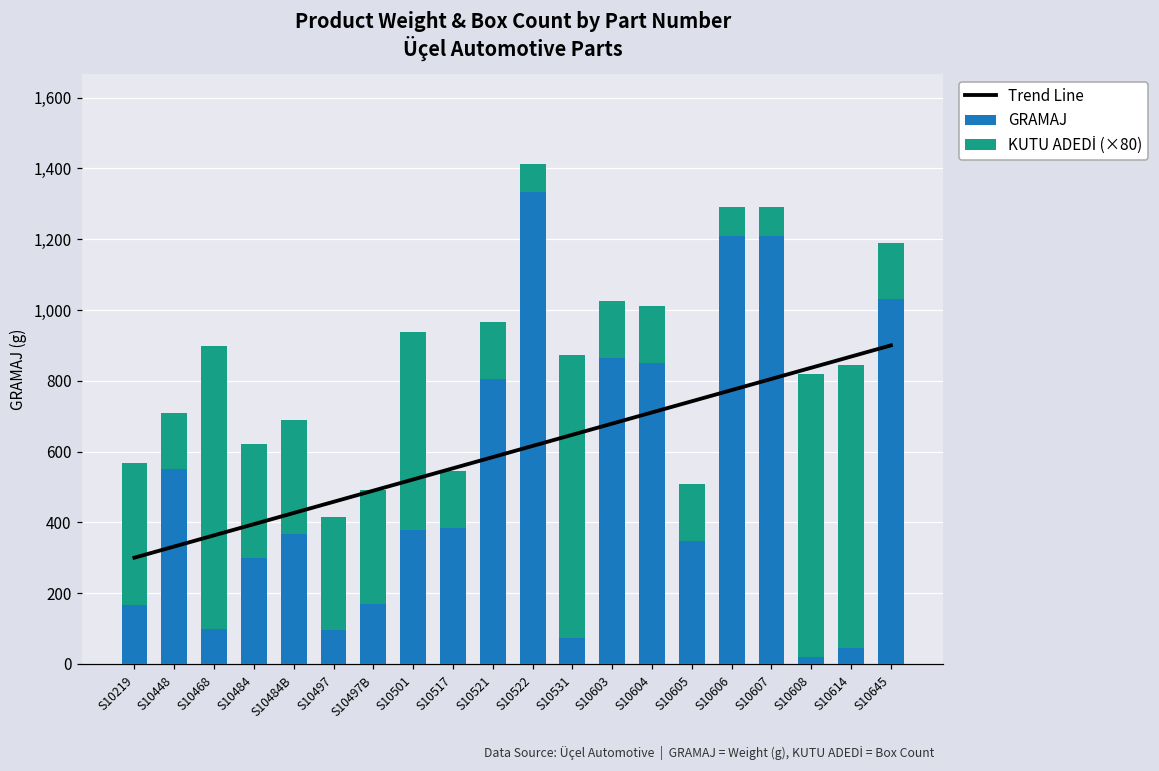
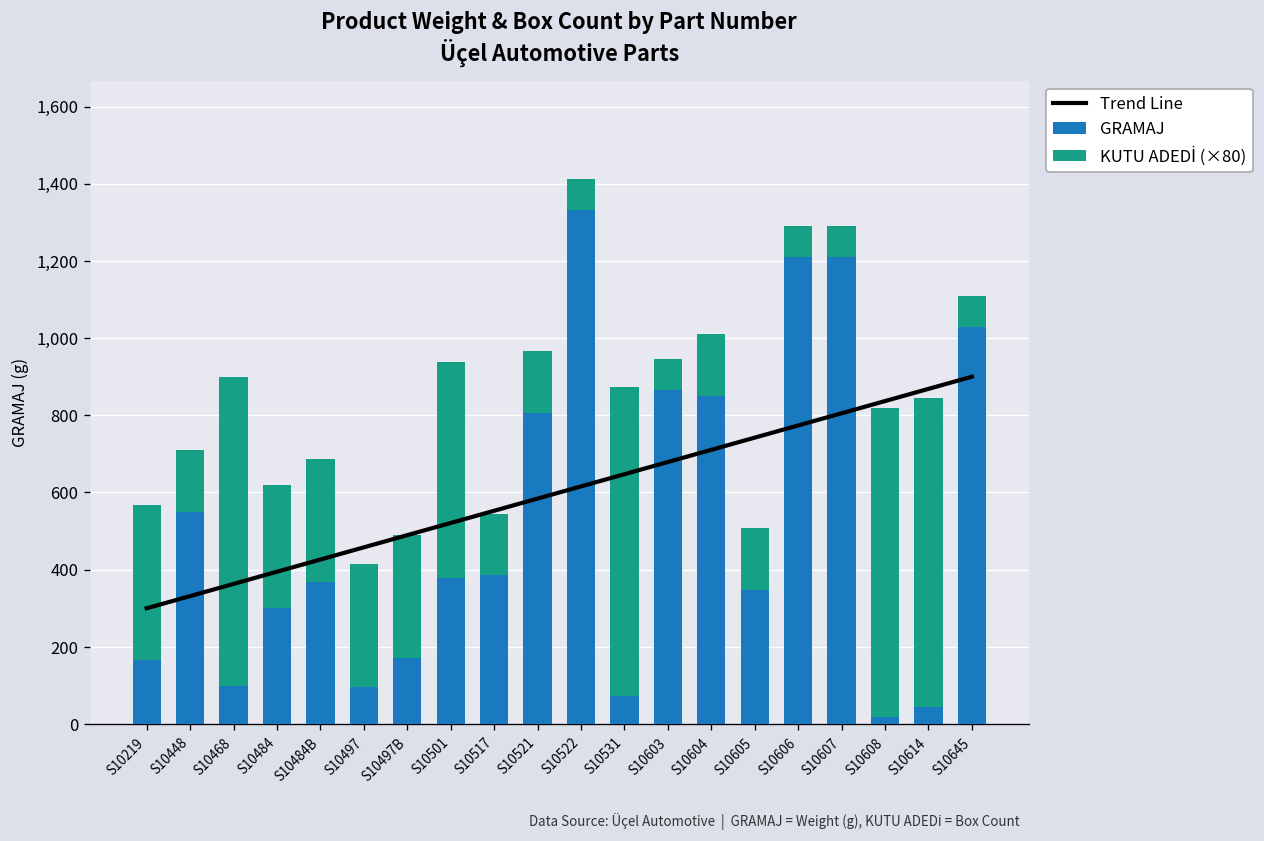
  {
    "Trend Line": {
      "S10219": "300",
      "S10448": "330",
      "S10468": "360",
      "S10484": "390",
      "S10484B": "430",
      "S10497": "460",
      "S10497B": "490",
      "S10501": "520",
      "S10517": "550",
      "S10521": "580",
      "S10522": "620",
      "S10531": "650",
      "S10603": "680",
      "S10604": "710",
      "S10605": "740",
      "S10606": "770",
      "S10607": "810",
      "S10608": "840",
      "S10614": "870",
      "S10645": "900"
    },
    "GRAMAJ": {
      "S10219": "170",
      "S10448": "550",
      "S10468": "100",
      "S10484": "300",
      "S10484B": "370",
      "S10497": "100",
      "S10497B": "170",
      "S10501": "380",
      "S10517": "390",
      "S10521": "810",
      "S10522": "1,330",
      "S10531": "70",
      "S10603": "870",
      "S10604": "850",
      "S10605": "350",
      "S10606": "1,210",
      "S10607": "1,210",
      "S10608": "20",
      "S10614": "50",
      "S10645": "1,030"
    },
    "KUTU ADEDİ (×80)": {
      "S10219": "400",
      "S10448": "160",
      "S10468": "800",
      "S10484": "320",
      "S10484B": "320",
      "S10497": "320",
      "S10497B": "320",
      "S10501": "560",
      "S10517": "160",
      "S10521": "160",
      "S10522": "80",
      "S10531": "800",
-     "S10603": "160",
+     "S10603": "80",
      "S10604": "160",
      "S10605": "160",
      "S10606": "80",
      "S10607": "80",
      "S10608": "800",
      "S10614": "800",
-     "S10645": "160"
+     "S10645": "80"
    }
  }
